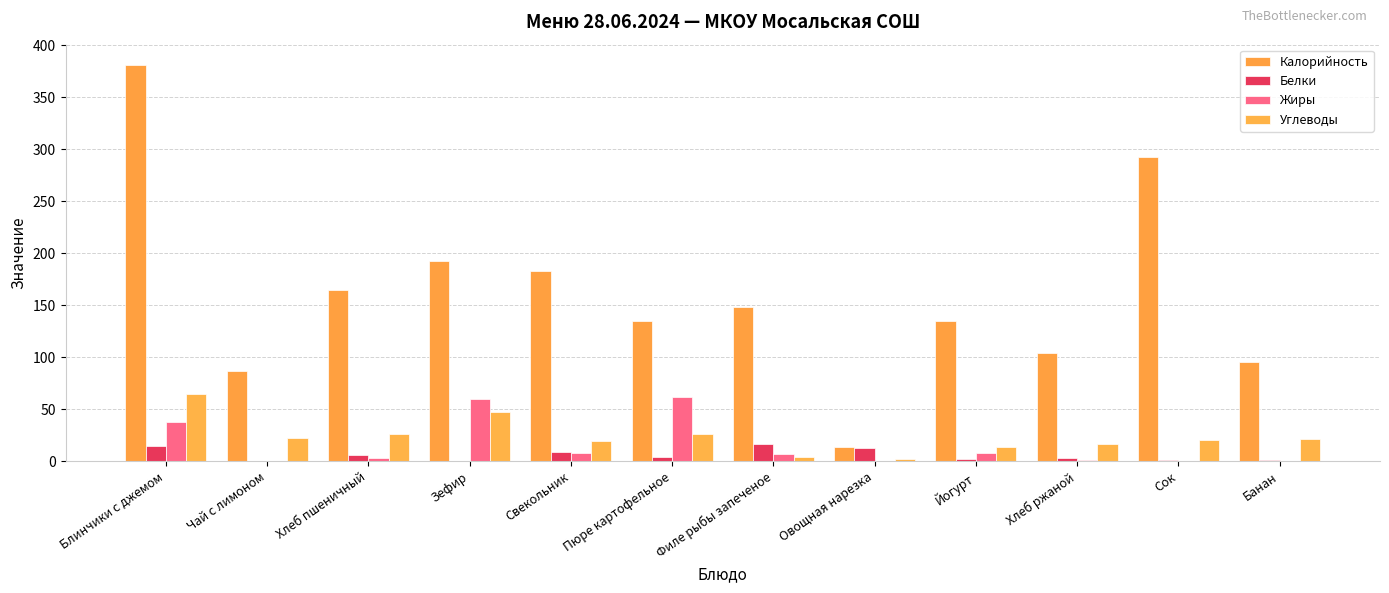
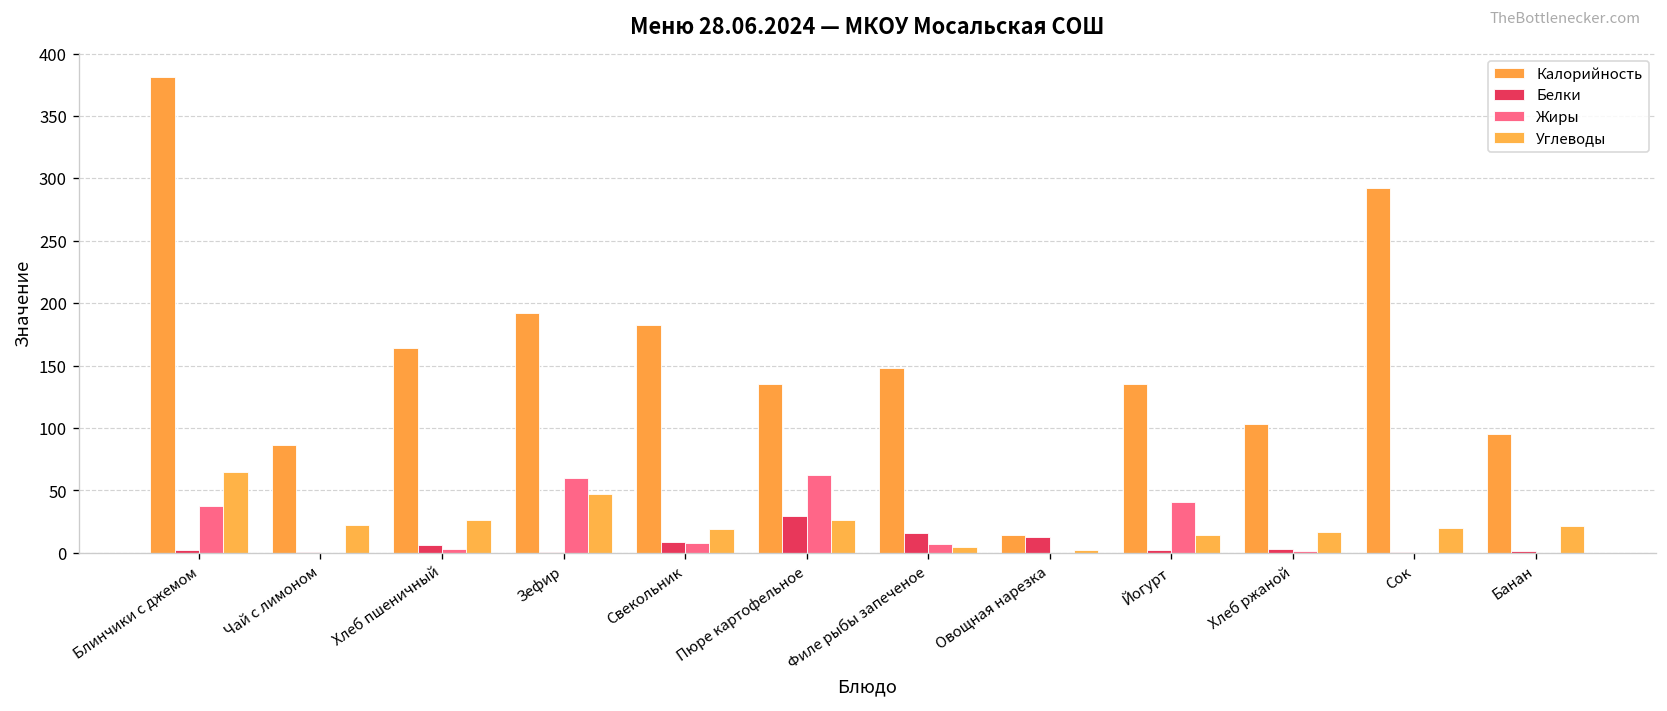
  {
    "Белки": {
-     "Блинчики с джемом": 14,
+     "Блинчики с джемом": 2,
      "Хлеб пшеничный": 6,
      "Свекольник": 9,
-     "Пюре картофельное": 4,
+     "Пюре картофельное": 30,
      "Филе рыбы запеченое": 16,
      "Овощная нарезка": 13,
      "Хлеб ржаной": 3
    },
    "Жиры": {
      "Блинчики с джемом": 37,
      "Хлеб пшеничный": 3,
      "Зефир": 60,
      "Свекольник": 8,
      "Пюре картофельное": 62,
      "Филе рыбы запеченое": 7,
-     "Йогурт": 8
+     "Йогурт": 41
    }
  }
